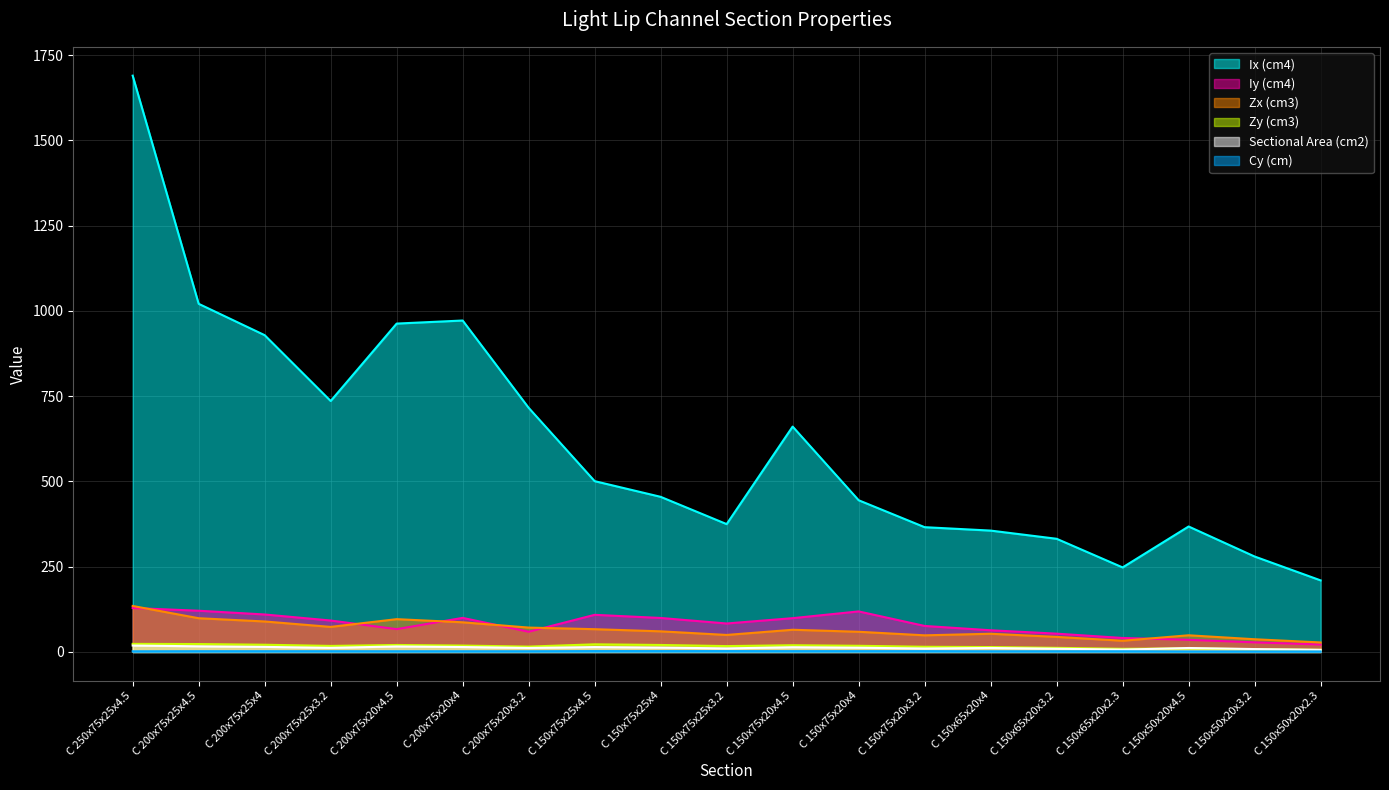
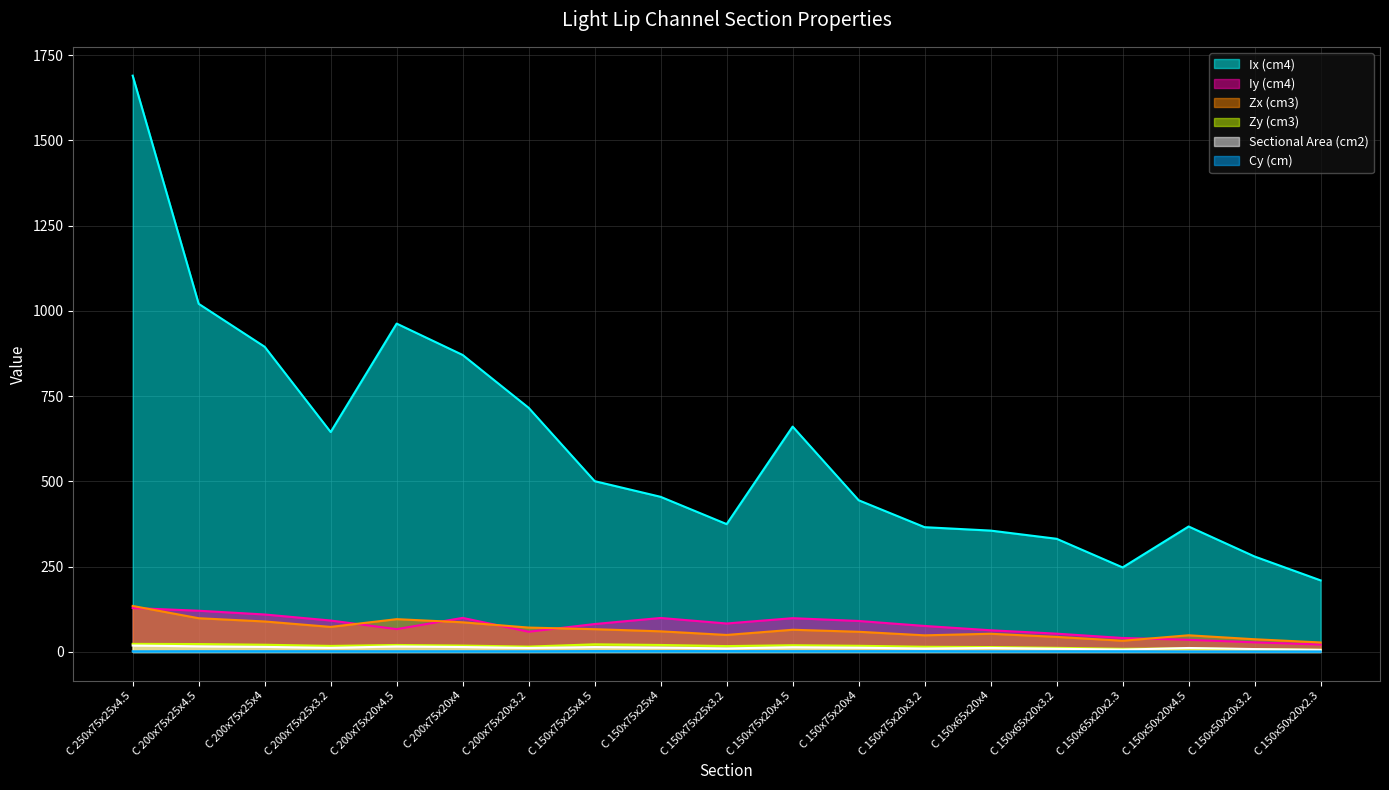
  {
    "Ix (cm4)": {
      "C 250x75x25x4.5": 1690,
      "C 200x75x25x4.5": 1020,
-     "C 200x75x25x4": 930,
-     "C 200x75x25x3.2": 740,
+     "C 200x75x25x4": 900,
+     "C 200x75x25x3.2": 650,
      "C 200x75x20x4.5": 960,
-     "C 200x75x20x4": 970,
+     "C 200x75x20x4": 870,
      "C 200x75x20x3.2": 720,
      "C 150x75x25x4.5": 500,
      "C 150x75x25x4": 460,
      "C 150x75x25x3.2": 380,
      "C 150x75x20x4.5": 660,
      "C 150x75x20x4": 450,
      "C 150x75x20x3.2": 370,
      "C 150x65x20x4": 360,
      "C 150x65x20x3.2": 330,
      "C 150x65x20x2.3": 250,
      "C 150x50x20x4.5": 370,
      "C 150x50x20x3.2": 280,
      "C 150x50x20x2.3": 210
    },
    "Iy (cm4)": {
      "C 200x75x25x4.5": 120,
      "C 200x75x25x4": 110,
      "C 200x75x25x3.2": 90,
      "C 200x75x20x4.5": 70,
      "C 200x75x20x4": 100,
      "C 200x75x20x3.2": 60,
-     "C 150x75x25x4.5": 110,
+     "C 150x75x25x4.5": 80,
      "C 150x75x25x4": 100,
      "C 150x75x25x3.2": 80,
      "C 150x75x20x4.5": 100,
-     "C 150x75x20x4": 120,
+     "C 150x75x20x4": 90,
      "C 150x75x20x3.2": 80,
      "C 150x65x20x4": 60,
      "C 150x65x20x3.2": 50,
      "C 150x65x20x2.3": 40,
      "C 150x50x20x4.5": 40,
      "C 150x50x20x3.2": 30
    },
    "Zx (cm3)": {
      "C 200x75x25x4.5": 100,
      "C 200x75x25x4": 90,
      "C 200x75x25x3.2": 70,
      "C 200x75x20x4.5": 100,
      "C 200x75x20x4": 90,
      "C 200x75x20x3.2": 70,
      "C 150x75x25x4.5": 70,
      "C 150x75x25x4": 60,
      "C 150x75x25x3.2": 50,
      "C 150x75x20x4.5": 70,
      "C 150x75x20x4": 60,
      "C 150x75x20x3.2": 50,
      "C 150x65x20x4": 50,
      "C 150x65x20x3.2": 40,
      "C 150x65x20x2.3": 30,
      "C 150x50x20x4.5": 50,
      "C 150x50x20x3.2": 40
    },
    "Zy (cm3)": {
      "C 150x75x25x4.5": 20,
      "C 150x75x25x4": 20
    },
    "Sectional Area (cm2)": {
      "C 150x75x25x4.5": 10,
      "C 150x75x25x4": 10
    },
    "Cy (cm)": {
      "C 250x75x25x4.5": 0,
      "C 200x75x25x4.5": 0,
      "C 200x75x25x4": 0,
      "C 200x75x25x3.2": 0,
      "C 200x75x20x4.5": 0,
      "C 200x75x20x4": 0,
      "C 200x75x20x3.2": 0,
      "C 150x75x25x4.5": 0,
      "C 150x75x25x4": 0,
      "C 150x75x25x3.2": 0,
      "C 150x75x20x4.5": 0,
      "C 150x75x20x4": 0,
      "C 150x75x20x3.2": 0,
      "C 150x65x20x4": 0,
      "C 150x65x20x3.2": 0,
      "C 150x50x20x4.5": 0
    }
  }
